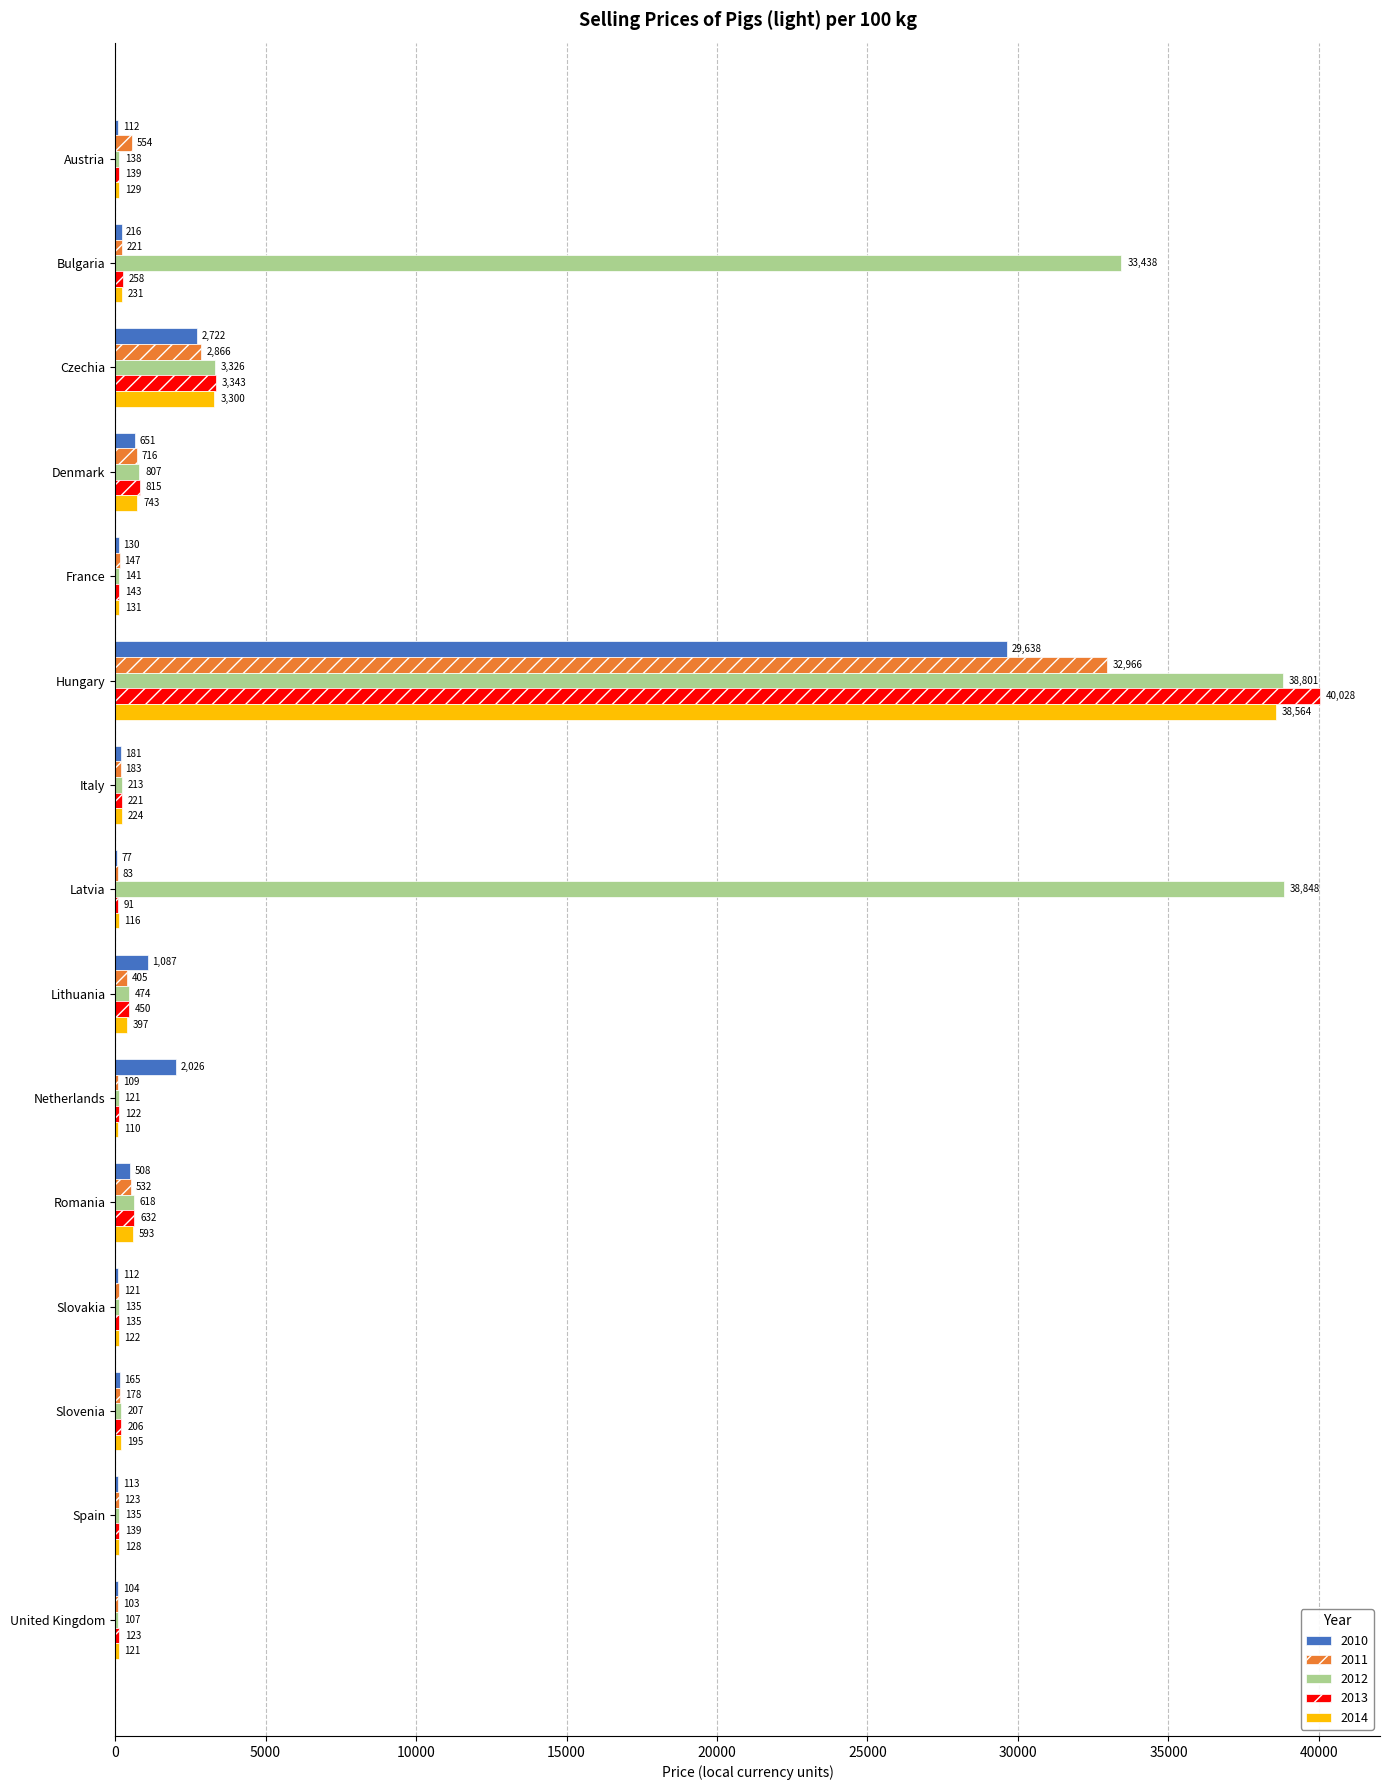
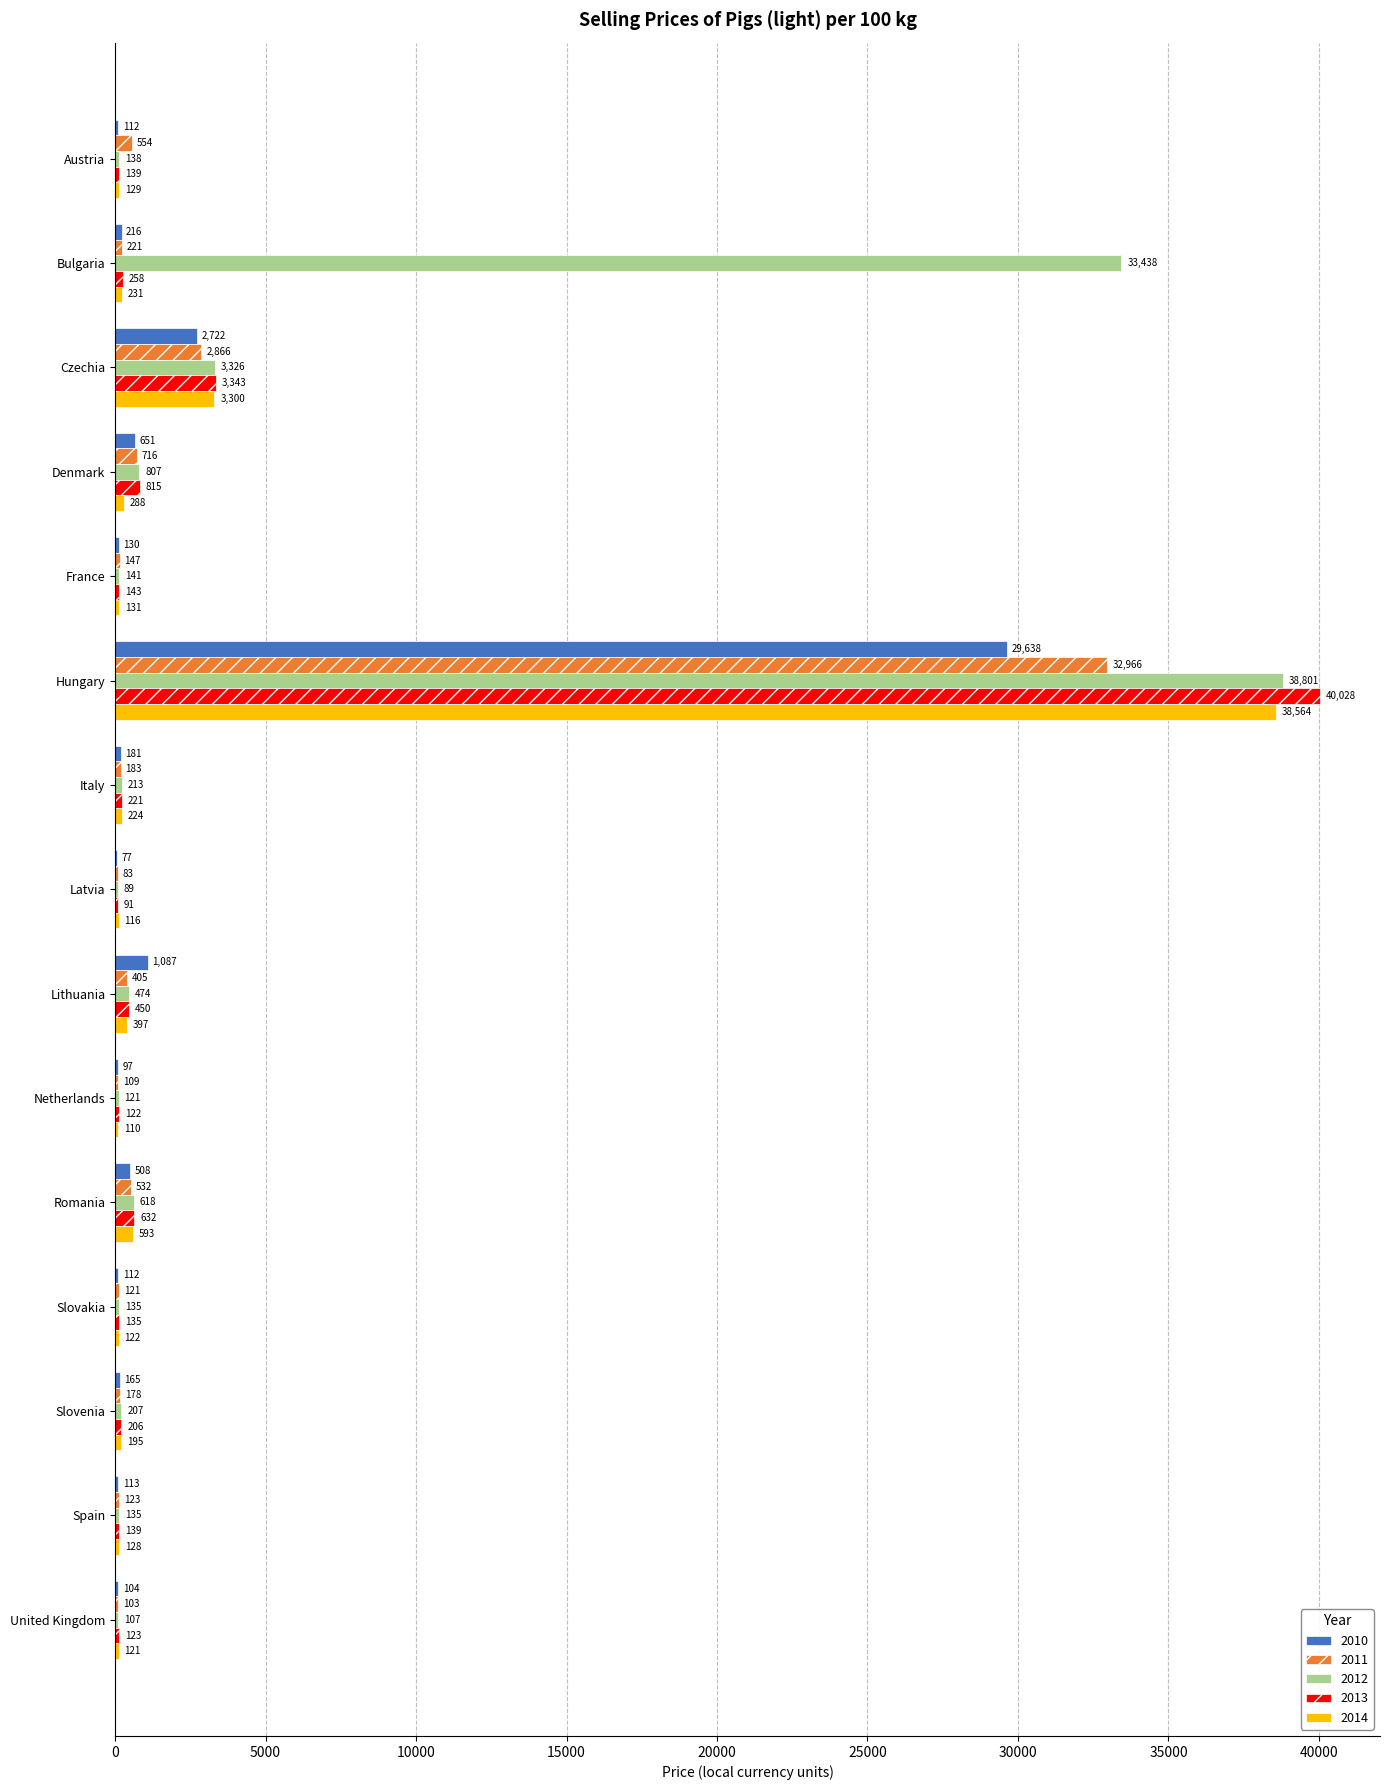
  {
    "2010": {
      "Austria": "112",
      "Bulgaria": "216",
      "Czechia": "2,722",
      "Denmark": "651",
      "France": "130",
      "Hungary": "29,638",
      "Italy": "181",
      "Latvia": "77",
      "Lithuania": "1,087",
-     "Netherlands": "2,026",
+     "Netherlands": "97",
      "Romania": "508",
      "Slovakia": "112",
      "Slovenia": "165",
      "Spain": "113",
      "United Kingdom": "104"
    },
    "2011": {
      "Austria": "554",
      "Bulgaria": "221",
      "Czechia": "2,866",
      "Denmark": "716",
      "France": "147",
      "Hungary": "32,966",
      "Italy": "183",
      "Latvia": "83",
      "Lithuania": "405",
      "Netherlands": "109",
      "Romania": "532",
      "Slovakia": "121",
      "Slovenia": "178",
      "Spain": "123",
      "United Kingdom": "103"
    },
    "2012": {
      "Austria": "138",
      "Bulgaria": "33,438",
      "Czechia": "3,326",
      "Denmark": "807",
      "France": "141",
      "Hungary": "38,801",
      "Italy": "213",
-     "Latvia": "38,848",
+     "Latvia": "89",
      "Lithuania": "474",
      "Netherlands": "121",
      "Romania": "618",
      "Slovakia": "135",
      "Slovenia": "207",
      "Spain": "135",
      "United Kingdom": "107"
    },
    "2013": {
      "Austria": "139",
      "Bulgaria": "258",
      "Czechia": "3,343",
      "Denmark": "815",
      "France": "143",
      "Hungary": "40,028",
      "Italy": "221",
      "Latvia": "91",
      "Lithuania": "450",
      "Netherlands": "122",
      "Romania": "632",
      "Slovakia": "135",
      "Slovenia": "206",
      "Spain": "139",
      "United Kingdom": "123"
    },
    "2014": {
      "Austria": "129",
      "Bulgaria": "231",
      "Czechia": "3,300",
-     "Denmark": "743",
+     "Denmark": "288",
      "France": "131",
      "Hungary": "38,564",
      "Italy": "224",
      "Latvia": "116",
      "Lithuania": "397",
      "Netherlands": "110",
      "Romania": "593",
      "Slovakia": "122",
      "Slovenia": "195",
      "Spain": "128",
      "United Kingdom": "121"
    }
  }
